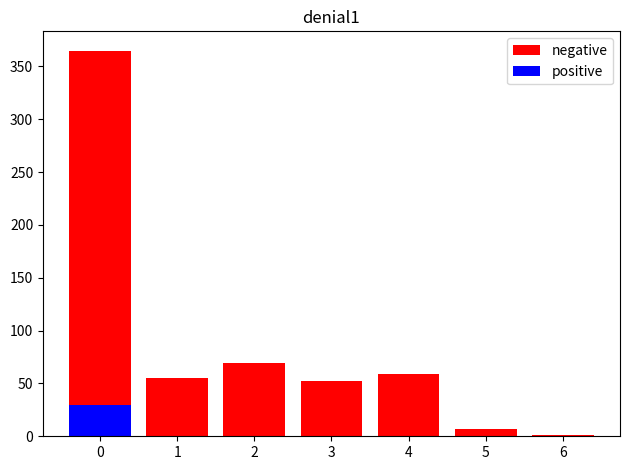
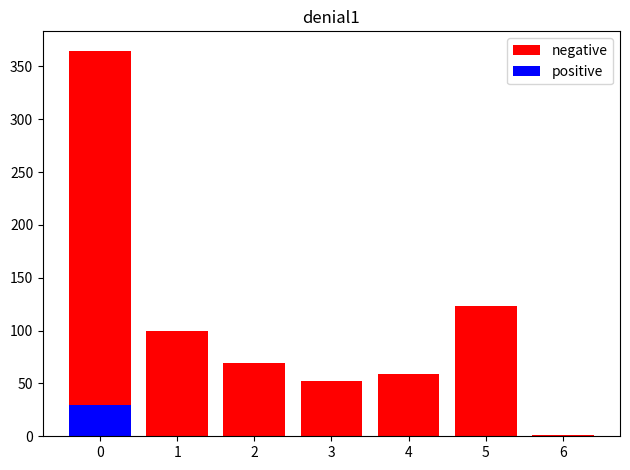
  {
    "negative": {
      "0": 365,
-     "1": 55,
+     "1": 100,
      "2": 69,
      "3": 52,
      "4": 59,
-     "5": 7
+     "5": 123
    },
    "positive": {
      "1": 0,
      "2": 0,
      "3": 0,
      "4": 0,
      "5": 0,
      "6": 0
    }
  }
